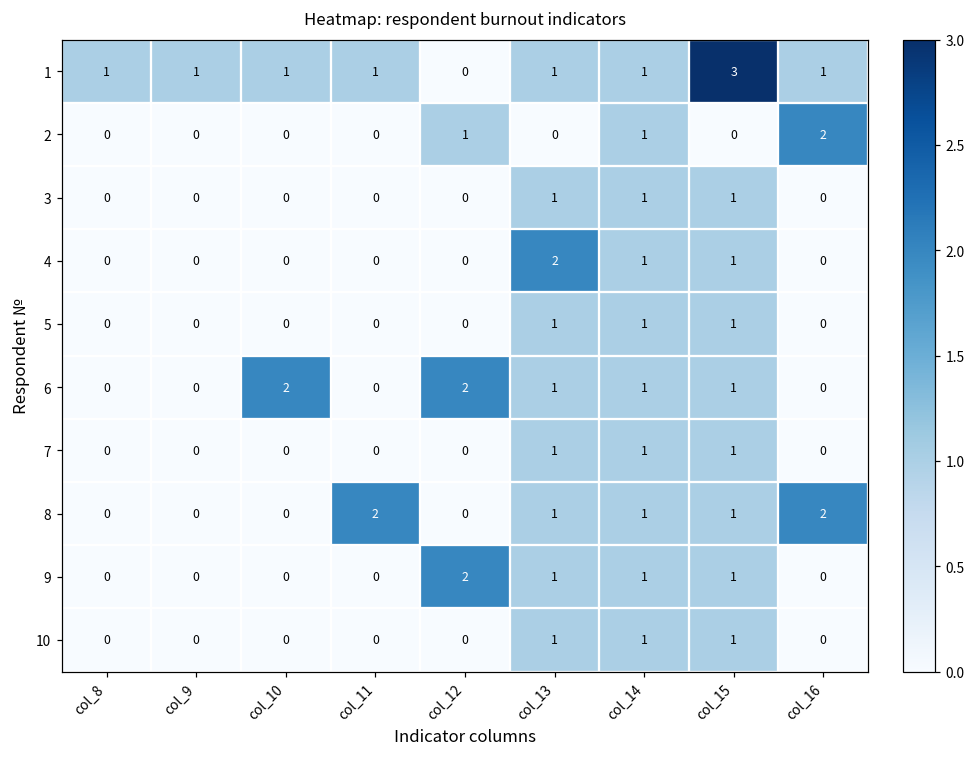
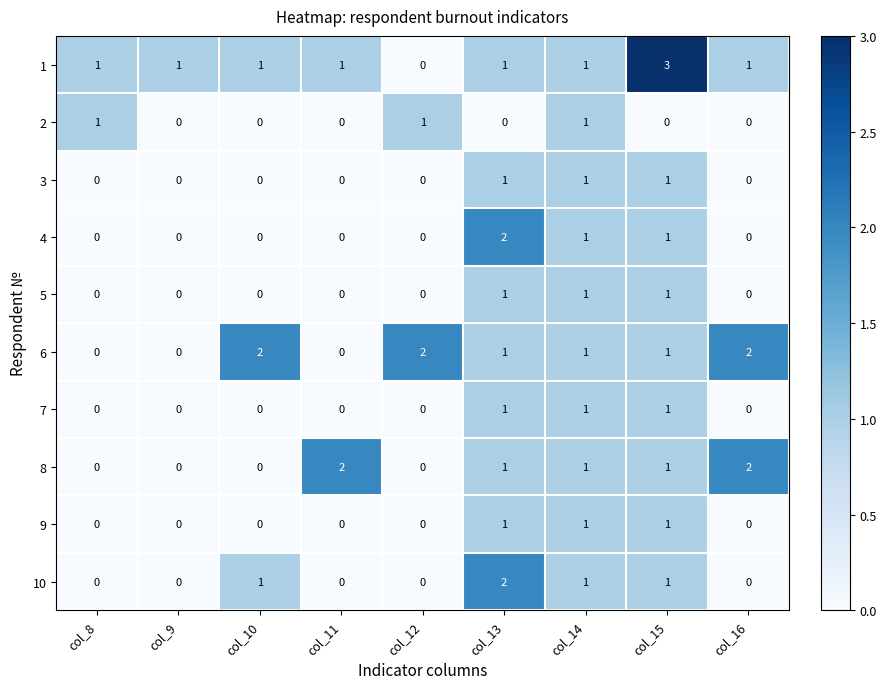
  {
    "1": {
      "col_8": 1,
      "col_9": 1,
      "col_10": 1,
      "col_11": 1,
      "col_12": 0,
      "col_13": 1,
      "col_14": 1,
      "col_15": 3,
      "col_16": 1
    },
    "2": {
-     "col_8": 0,
+     "col_8": 1,
      "col_9": 0,
      "col_10": 0,
      "col_11": 0,
      "col_12": 1,
      "col_13": 0,
      "col_14": 1,
      "col_15": 0,
-     "col_16": 2
+     "col_16": 0
    },
    "3": {
      "col_8": 0,
      "col_9": 0,
      "col_10": 0,
      "col_11": 0,
      "col_12": 0,
      "col_13": 1,
      "col_14": 1,
      "col_15": 1,
      "col_16": 0
    },
    "4": {
      "col_8": 0,
      "col_9": 0,
      "col_10": 0,
      "col_11": 0,
      "col_12": 0,
      "col_13": 2,
      "col_14": 1,
      "col_15": 1,
      "col_16": 0
    },
    "5": {
      "col_8": 0,
      "col_9": 0,
      "col_10": 0,
      "col_11": 0,
      "col_12": 0,
      "col_13": 1,
      "col_14": 1,
      "col_15": 1,
      "col_16": 0
    },
    "6": {
      "col_8": 0,
      "col_9": 0,
      "col_10": 2,
      "col_11": 0,
      "col_12": 2,
      "col_13": 1,
      "col_14": 1,
      "col_15": 1,
-     "col_16": 0
+     "col_16": 2
    },
    "7": {
      "col_8": 0,
      "col_9": 0,
      "col_10": 0,
      "col_11": 0,
      "col_12": 0,
      "col_13": 1,
      "col_14": 1,
      "col_15": 1,
      "col_16": 0
    },
    "8": {
      "col_8": 0,
      "col_9": 0,
      "col_10": 0,
      "col_11": 2,
      "col_12": 0,
      "col_13": 1,
      "col_14": 1,
      "col_15": 1,
      "col_16": 2
    },
    "9": {
      "col_8": 0,
      "col_9": 0,
      "col_10": 0,
      "col_11": 0,
-     "col_12": 2,
+     "col_12": 0,
      "col_13": 1,
      "col_14": 1,
      "col_15": 1,
      "col_16": 0
    },
    "10": {
      "col_8": 0,
      "col_9": 0,
-     "col_10": 0,
+     "col_10": 1,
      "col_11": 0,
      "col_12": 0,
-     "col_13": 1,
+     "col_13": 2,
      "col_14": 1,
      "col_15": 1,
      "col_16": 0
    }
  }
